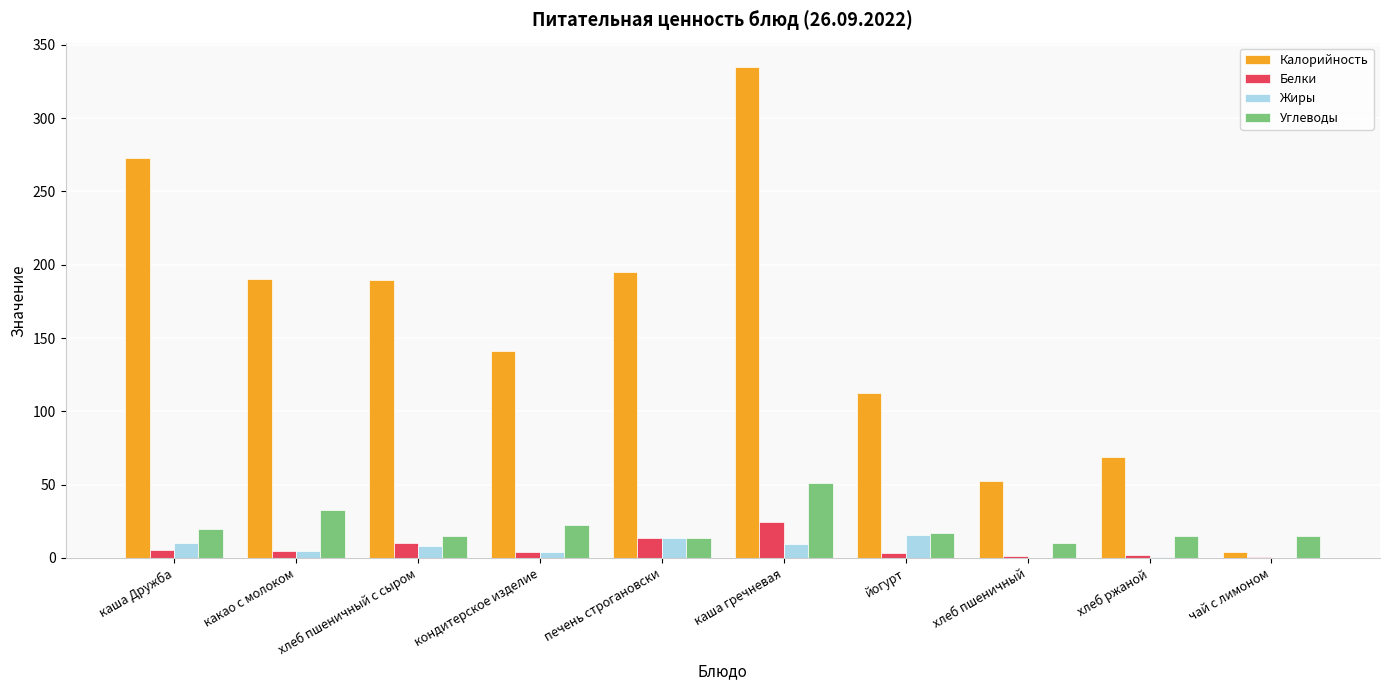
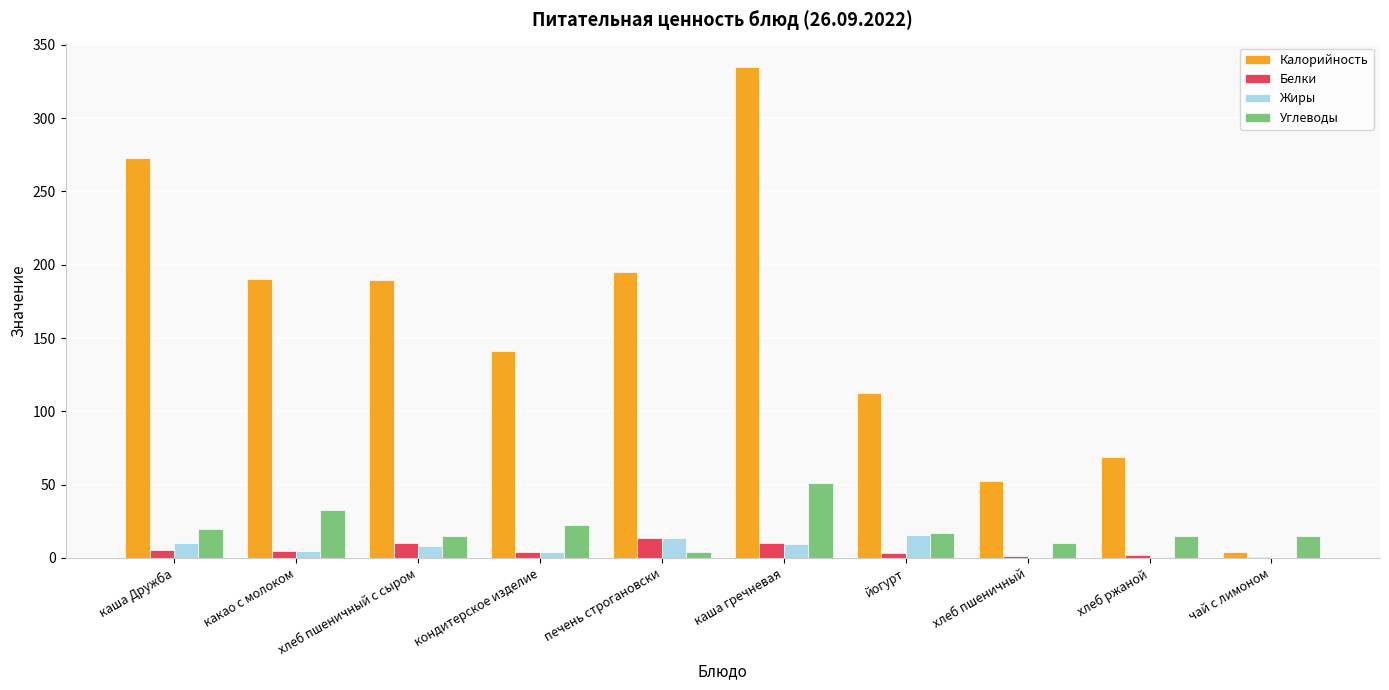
  {
    "Калорийность": {
      "каша Дружба": 273,
      "какао с молоком": 190,
      "хлеб пшеничный с сыром": 189,
      "кондитерское изделие": 142,
      "печень строгановски": 195,
      "каша гречневая": 335,
      "йогурт": 113,
      "хлеб пшеничный": 52,
      "хлеб ржаной": 69,
      "чай с лимоном": 4
    },
    "Белки": {
      "каша Дружба": 6,
      "какао с молоком": 5,
      "хлеб пшеничный с сыром": 10,
      "кондитерское изделие": 4,
      "печень строгановски": 14,
-     "каша гречневая": 25,
+     "каша гречневая": 10,
      "йогурт": 4,
      "хлеб ржаной": 2
    },
    "Жиры": {
      "каша Дружба": 10,
      "какао с молоком": 5,
      "хлеб пшеничный с сыром": 8,
      "кондитерское изделие": 4,
      "печень строгановски": 14,
      "каша гречневая": 9,
      "йогурт": 15
    },
    "Углеводы": {
      "каша Дружба": 20,
      "какао с молоком": 33,
      "хлеб пшеничный с сыром": 15,
      "кондитерское изделие": 22,
-     "печень строгановски": 13,
+     "печень строгановски": 4,
      "каша гречневая": 51,
      "йогурт": 17,
      "хлеб пшеничный": 10,
      "хлеб ржаной": 15,
      "чай с лимоном": 15
    }
  }
